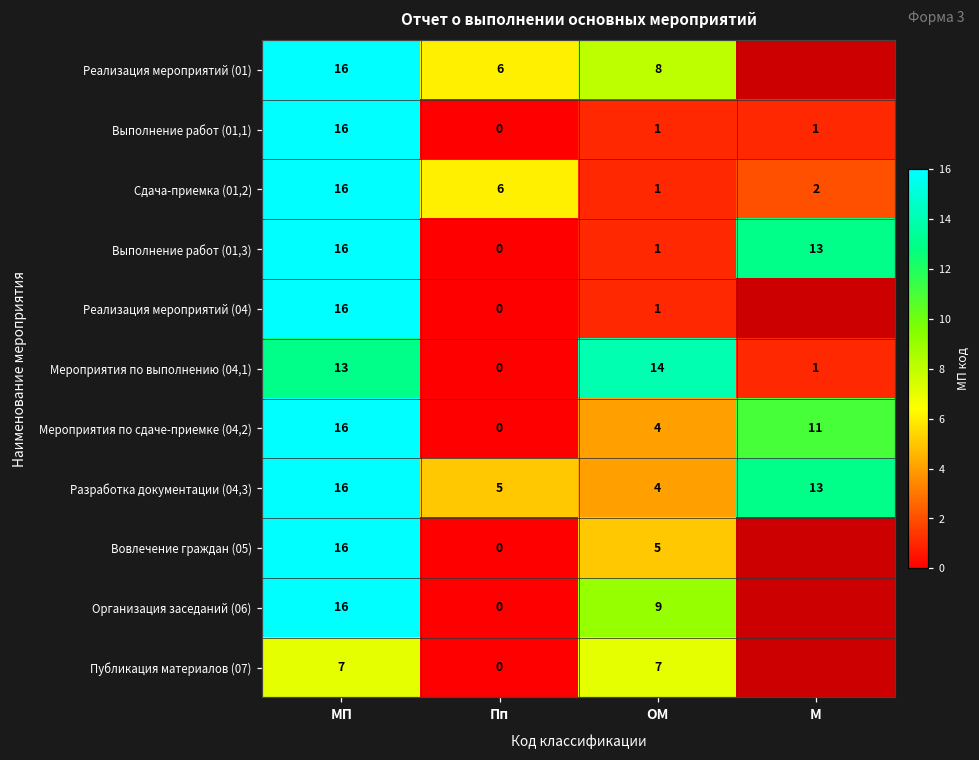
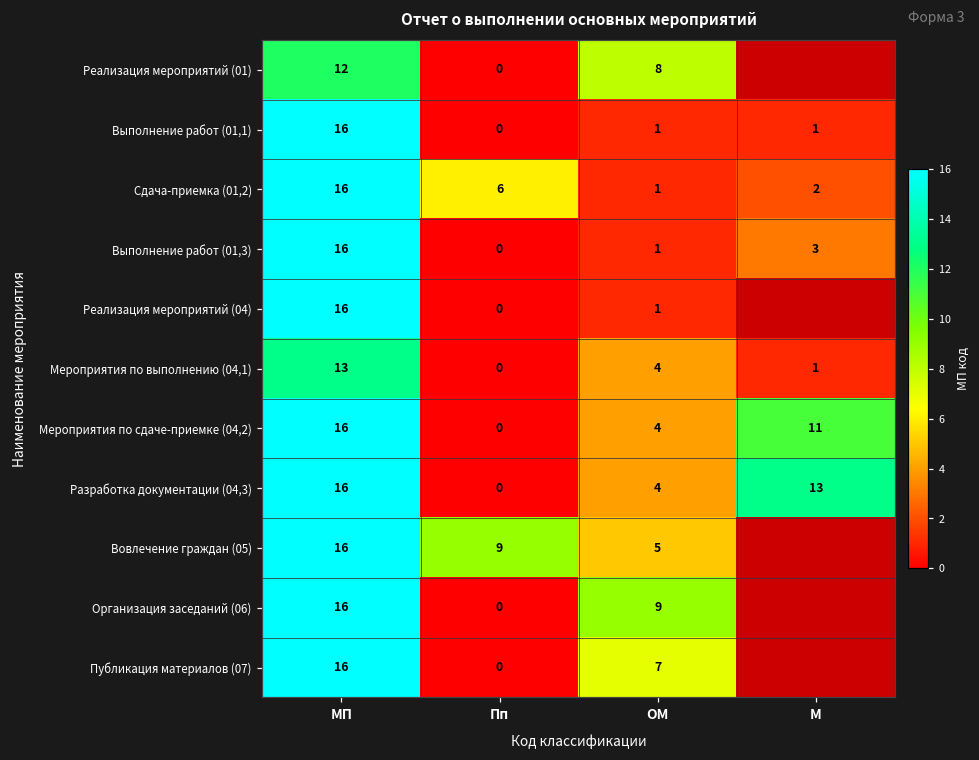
  {
    "Реализация мероприятий (01)": {
-     "МП": 16,
-     "Пп": 6,
+     "МП": 12,
+     "Пп": 0,
      "ОМ": 8
    },
    "Выполнение работ (01,1)": {
      "МП": 16,
      "Пп": 0,
      "ОМ": 1,
      "М": 1
    },
    "Сдача-приемка (01,2)": {
      "МП": 16,
      "Пп": 6,
      "ОМ": 1,
      "М": 2
    },
    "Выполнение работ (01,3)": {
      "МП": 16,
      "Пп": 0,
      "ОМ": 1,
-     "М": 13
+     "М": 3
    },
    "Реализация мероприятий (04)": {
      "МП": 16,
      "Пп": 0,
      "ОМ": 1
    },
    "Мероприятия по выполнению (04,1)": {
      "МП": 13,
      "Пп": 0,
-     "ОМ": 14,
+     "ОМ": 4,
      "М": 1
    },
    "Мероприятия по сдаче-приемке (04,2)": {
      "МП": 16,
      "Пп": 0,
      "ОМ": 4,
      "М": 11
    },
    "Разработка документации (04,3)": {
      "МП": 16,
-     "Пп": 5,
+     "Пп": 0,
      "ОМ": 4,
      "М": 13
    },
    "Вовлечение граждан (05)": {
      "МП": 16,
-     "Пп": 0,
+     "Пп": 9,
      "ОМ": 5
    },
    "Организация заседаний (06)": {
      "МП": 16,
      "Пп": 0,
      "ОМ": 9
    },
    "Публикация материалов (07)": {
-     "МП": 7,
+     "МП": 16,
      "Пп": 0,
      "ОМ": 7
    }
  }
